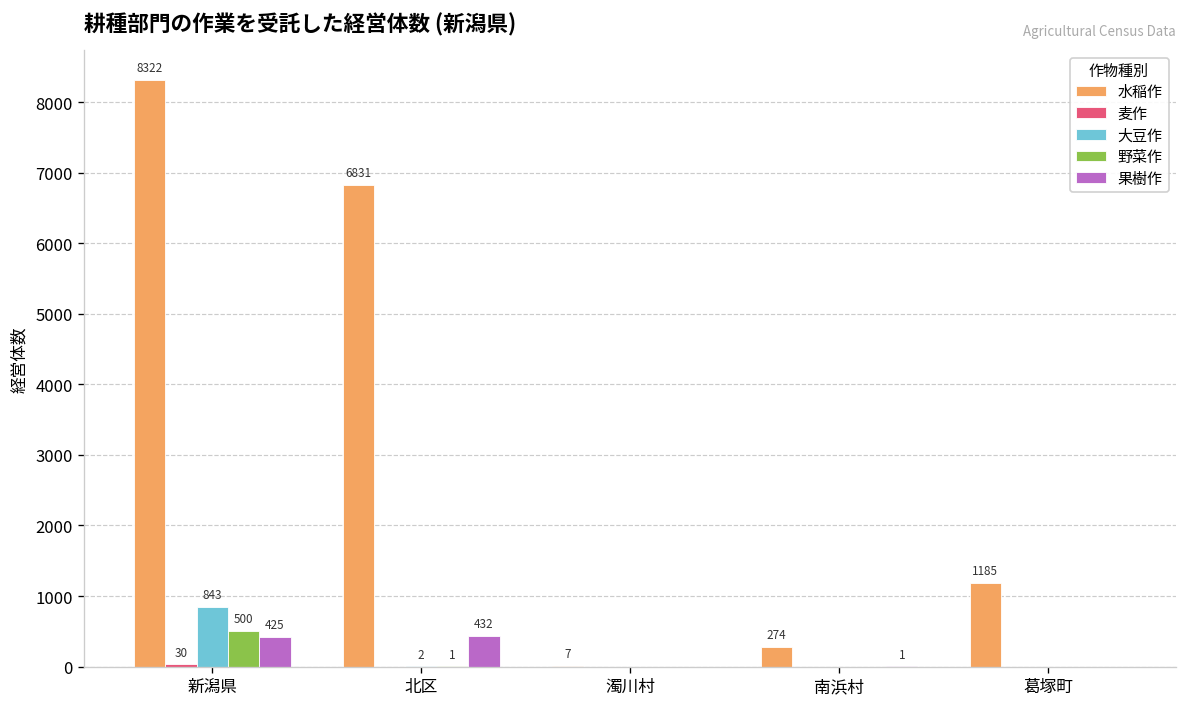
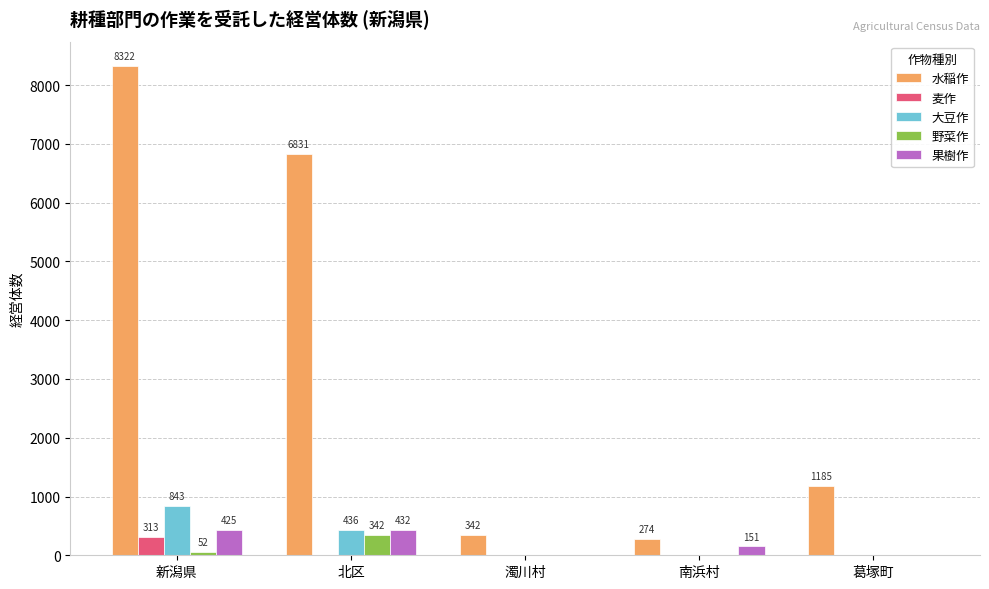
  {
    "水稲作": {
      "新潟県": 8322,
      "北区": 6831,
-     "濁川村": 7,
+     "濁川村": 342,
      "南浜村": 274,
      "葛塚町": 1185
    },
    "麦作": {
-     "新潟県": 30
+     "新潟県": 313
    },
    "大豆作": {
      "新潟県": 843,
-     "北区": 2
+     "北区": 436
    },
    "野菜作": {
-     "新潟県": 500,
-     "北区": 1
+     "新潟県": 52,
+     "北区": 342
    },
    "果樹作": {
      "新潟県": 425,
      "北区": 432,
-     "南浜村": 1
+     "南浜村": 151
    }
  }
